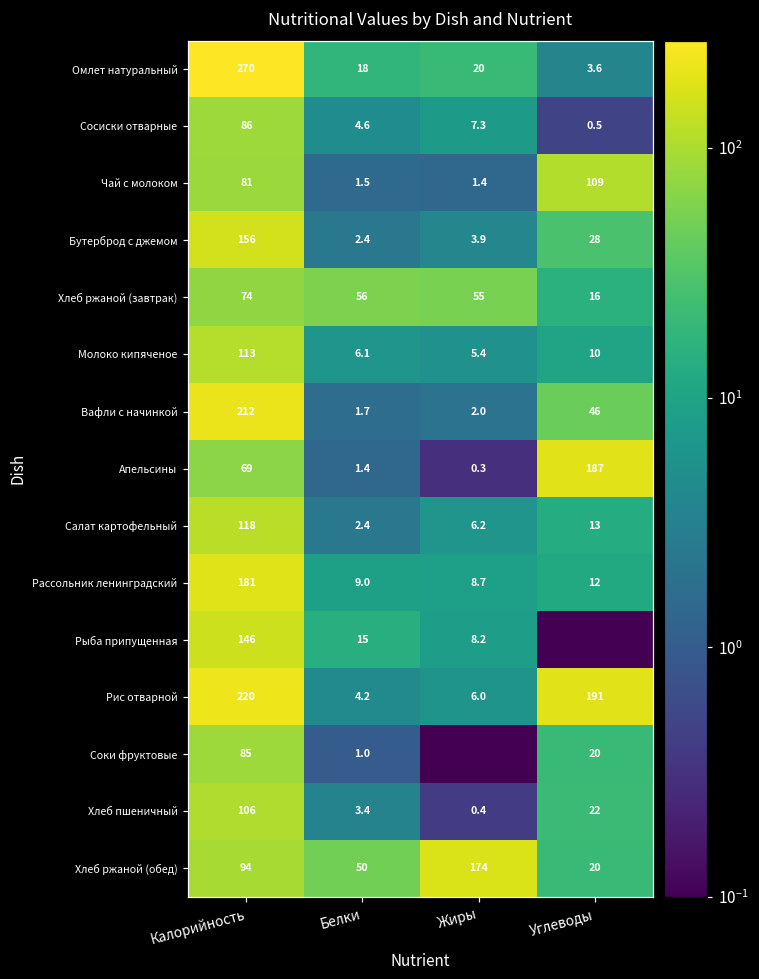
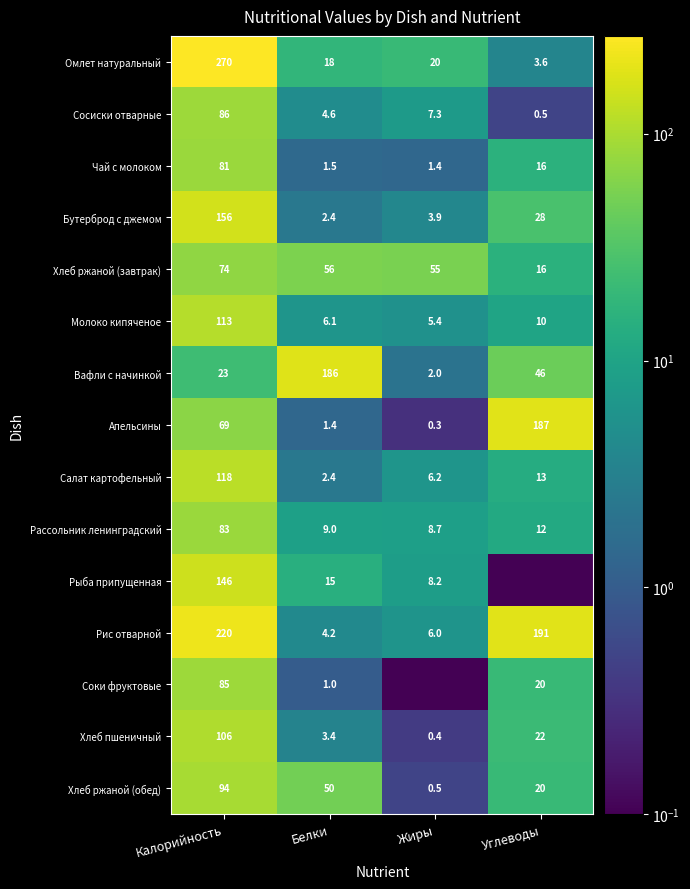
  {
    "Омлет натуральный": {
      "Калорийность": 270,
      "Белки": 18,
      "Жиры": 20,
      "Углеводы": 3.6
    },
    "Сосиски отварные": {
      "Калорийность": 86,
      "Белки": 4.6,
      "Жиры": 7.3,
      "Углеводы": 0.5
    },
    "Чай с молоком": {
      "Калорийность": 81,
      "Белки": 1.5,
      "Жиры": 1.4,
-     "Углеводы": 109
+     "Углеводы": 16
    },
    "Бутерброд с джемом": {
      "Калорийность": 156,
      "Белки": 2.4,
      "Жиры": 3.9,
      "Углеводы": 28
    },
    "Хлеб ржаной (завтрак)": {
      "Калорийность": 74,
      "Белки": 56,
      "Жиры": 55,
      "Углеводы": 16
    },
    "Молоко кипяченое": {
      "Калорийность": 113,
      "Белки": 6.1,
      "Жиры": 5.4,
      "Углеводы": 10
    },
    "Вафли с начинкой": {
-     "Калорийность": 212,
-     "Белки": 1.7,
+     "Калорийность": 23,
+     "Белки": 186,
      "Жиры": 2.0,
      "Углеводы": 46
    },
    "Апельсины": {
      "Калорийность": 69,
      "Белки": 1.4,
      "Жиры": 0.3,
      "Углеводы": 187
    },
    "Салат картофельный": {
      "Калорийность": 118,
      "Белки": 2.4,
      "Жиры": 6.2,
      "Углеводы": 13
    },
    "Рассольник ленинградский": {
-     "Калорийность": 181,
+     "Калорийность": 83,
      "Белки": 9.0,
      "Жиры": 8.7,
      "Углеводы": 12
    },
    "Рыба припущенная": {
      "Калорийность": 146,
      "Белки": 15,
      "Жиры": 8.2
    },
    "Рис отварной": {
      "Калорийность": 220,
      "Белки": 4.2,
      "Жиры": 6.0,
      "Углеводы": 191
    },
    "Соки фруктовые": {
      "Калорийность": 85,
      "Белки": 1.0,
      "Углеводы": 20
    },
    "Хлеб пшеничный": {
      "Калорийность": 106,
      "Белки": 3.4,
      "Жиры": 0.4,
      "Углеводы": 22
    },
    "Хлеб ржаной (обед)": {
      "Калорийность": 94,
      "Белки": 50,
-     "Жиры": 174,
+     "Жиры": 0.5,
      "Углеводы": 20
    }
  }
